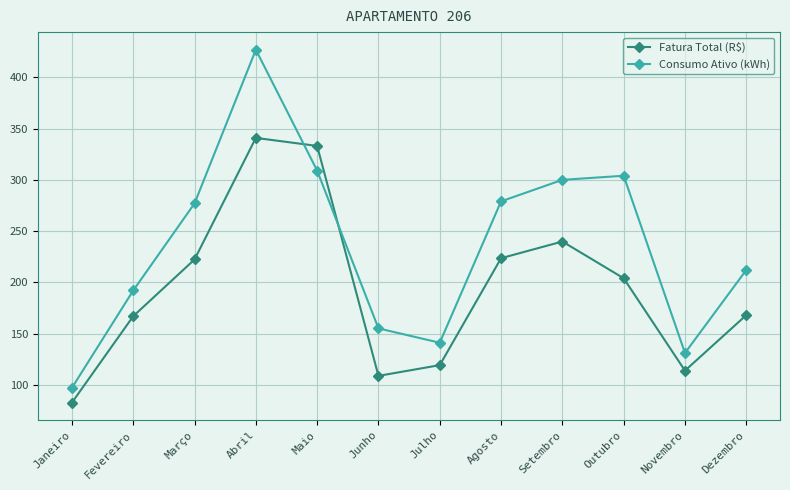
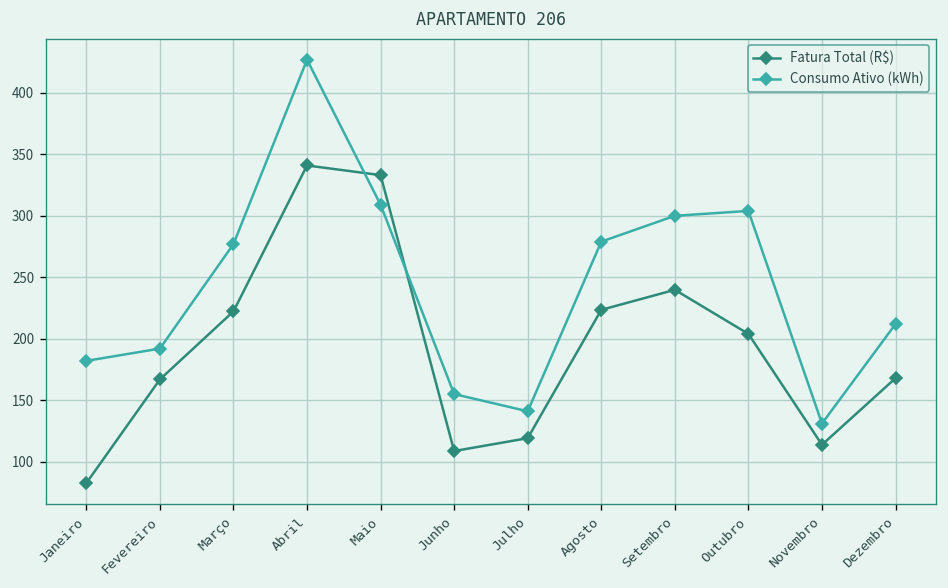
  {
    "Fatura Total (R$)": {
      "Janeiro": 83,
      "Fevereiro": 167,
      "Março": 222,
      "Abril": 341,
      "Maio": 333,
      "Junho": 109,
      "Julho": 119,
      "Agosto": 224,
      "Setembro": 240,
      "Outubro": 204,
      "Novembro": 114,
      "Dezembro": 168
    },
    "Consumo Ativo (kWh)": {
-     "Janeiro": 97,
+     "Janeiro": 182,
      "Fevereiro": 192,
      "Março": 277,
      "Abril": 427,
      "Maio": 309,
      "Junho": 155,
      "Julho": 141,
      "Agosto": 279,
      "Setembro": 300,
      "Outubro": 304,
      "Novembro": 131,
      "Dezembro": 212
    }
  }
